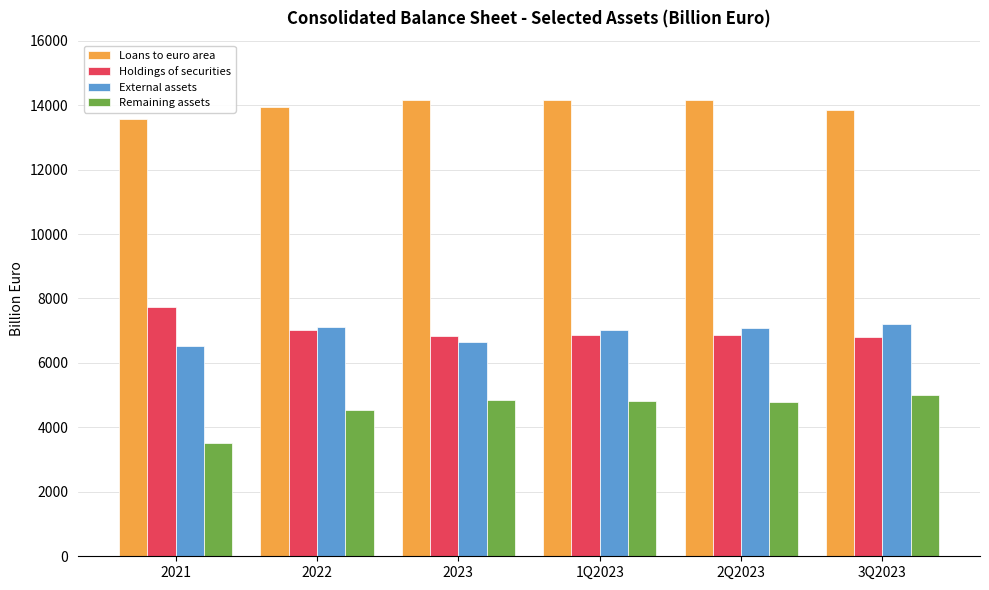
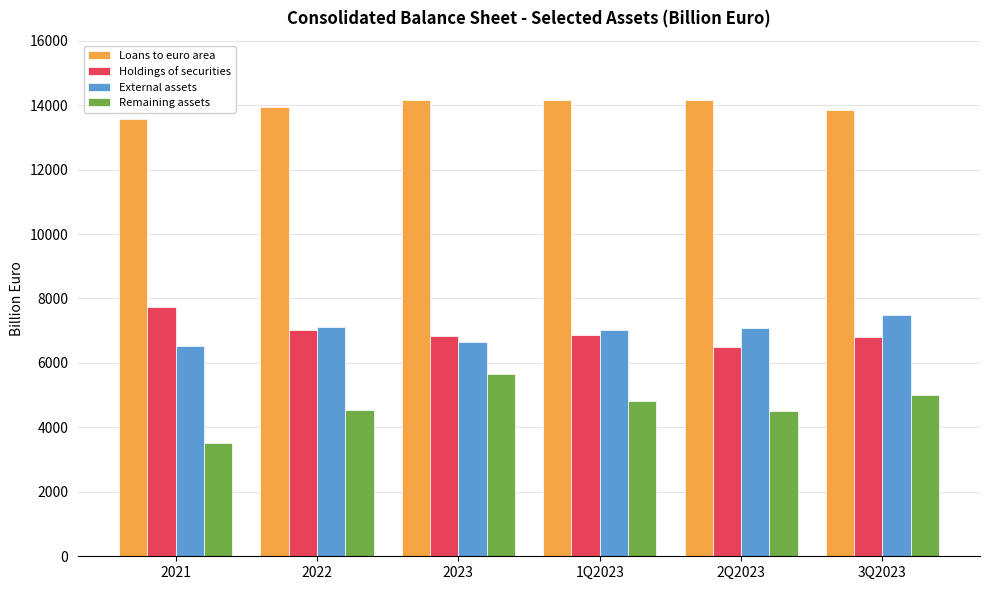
  {
    "Loans to euro area": {
      "2021": 13600,
      "2022": 14000,
      "2023": 14200,
      "1Q2023": 14200,
      "2Q2023": 14200,
      "3Q2023": 13800
    },
    "Holdings of securities": {
      "2021": 7700,
      "2022": 7000,
      "2023": 6800,
      "1Q2023": 6900,
-     "2Q2023": 6900,
+     "2Q2023": 6500,
      "3Q2023": 6800
    },
    "External assets": {
      "2021": 6500,
      "2022": 7100,
      "2023": 6600,
      "1Q2023": 7000,
      "2Q2023": 7100,
-     "3Q2023": 7200
+     "3Q2023": 7500
    },
    "Remaining assets": {
      "2021": 3500,
      "2022": 4500,
-     "2023": 4800,
+     "2023": 5600,
      "1Q2023": 4800,
-     "2Q2023": 4800,
+     "2Q2023": 4500,
      "3Q2023": 5000
    }
  }
